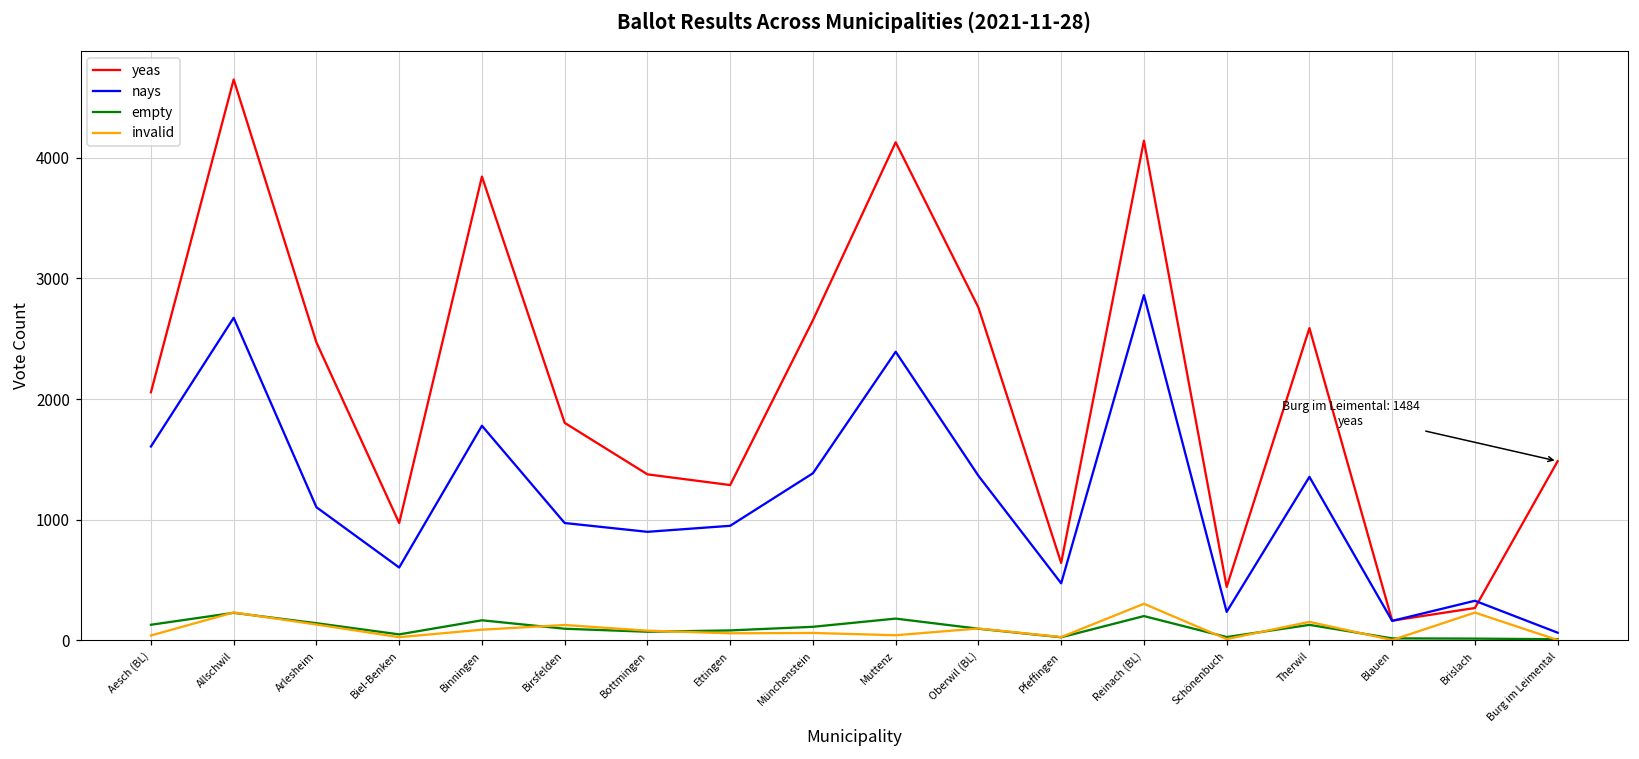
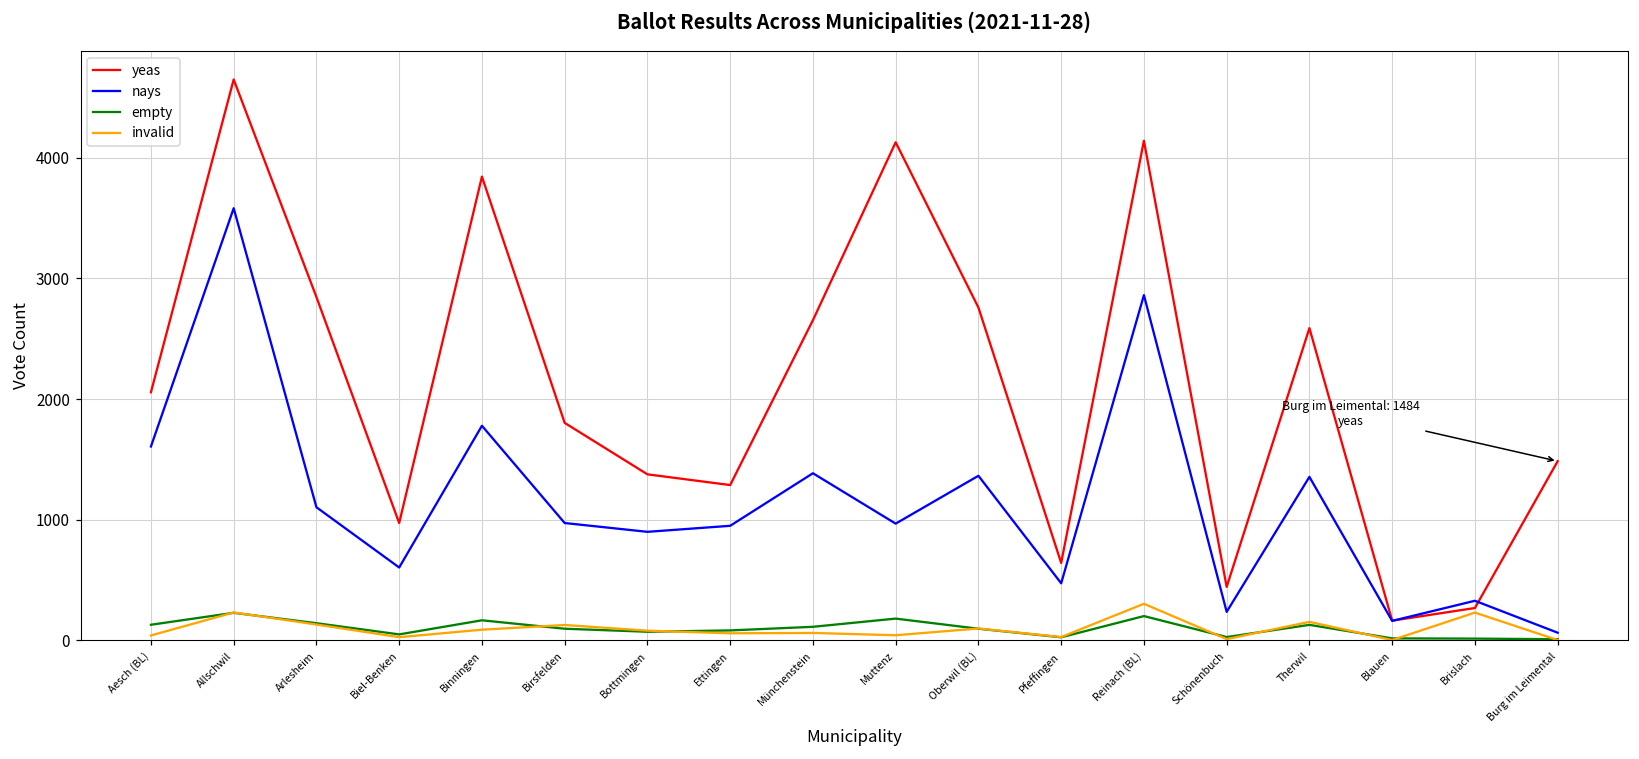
  {
    "yeas": {
      "Aesch (BL)": 2060,
      "Allschwil": 4650,
-     "Arlesheim": 2470,
+     "Arlesheim": 2850,
      "Biel-Benken": 970,
      "Binningen": 3850,
      "Birsfelden": 1800,
      "Bottmingen": 1380,
      "Ettingen": 1290,
      "Münchenstein": 2650,
      "Muttenz": 4130,
      "Oberwil (BL)": 2760,
      "Pfeffingen": 640,
      "Reinach (BL)": 4140,
      "Schönenbuch": 440,
      "Therwil": 2590,
      "Brislach": 270
    },
    "nays": {
      "Aesch (BL)": 1610,
-     "Allschwil": 2670,
+     "Allschwil": 3580,
      "Arlesheim": 1100,
      "Biel-Benken": 600,
      "Binningen": 1780,
      "Birsfelden": 970,
      "Bottmingen": 900,
      "Ettingen": 950,
      "Münchenstein": 1380,
-     "Muttenz": 2390,
+     "Muttenz": 970,
      "Oberwil (BL)": 1360,
      "Pfeffingen": 470,
      "Reinach (BL)": 2860,
      "Schönenbuch": 230,
      "Therwil": 1350,
      "Brislach": 330,
      "Burg im Leimental": 60
    },
    "empty": {
      "Aesch (BL)": 130,
      "Binningen": 160,
      "Birsfelden": 90,
      "Ettingen": 80,
      "Münchenstein": 110,
      "Muttenz": 180,
      "Reinach (BL)": 200,
      "Therwil": 130,
      "Brislach": 10
    },
    "invalid": {
      "Aesch (BL)": 40,
      "Binningen": 90,
      "Birsfelden": 130,
      "Ettingen": 60,
      "Münchenstein": 60,
      "Muttenz": 40,
      "Reinach (BL)": 300,
      "Therwil": 150,
      "Brislach": 230
    }
  }
